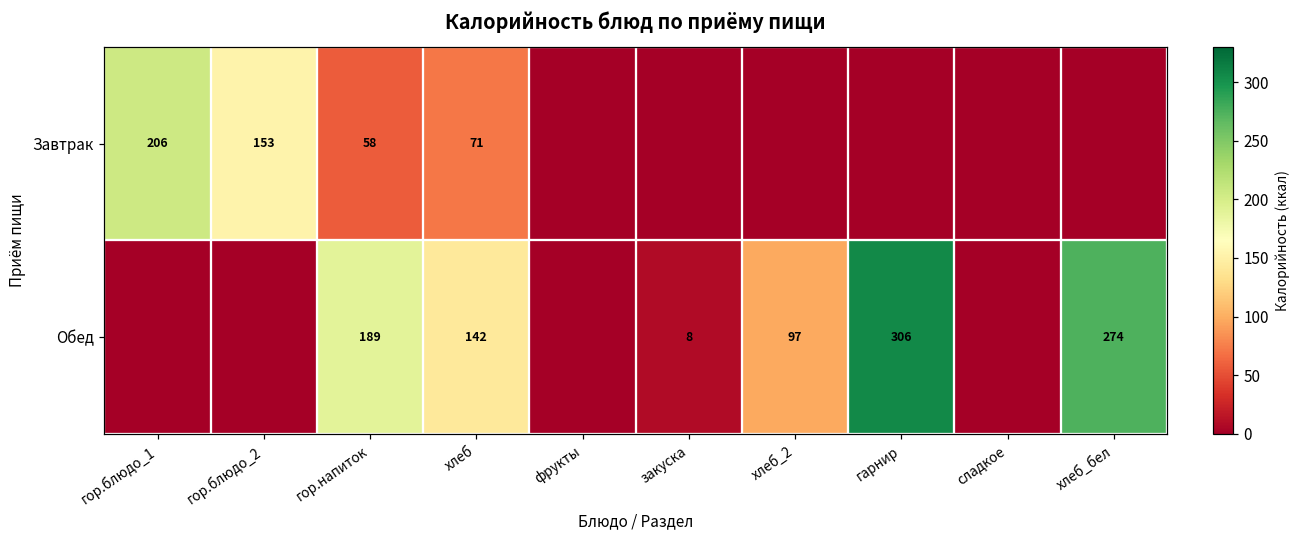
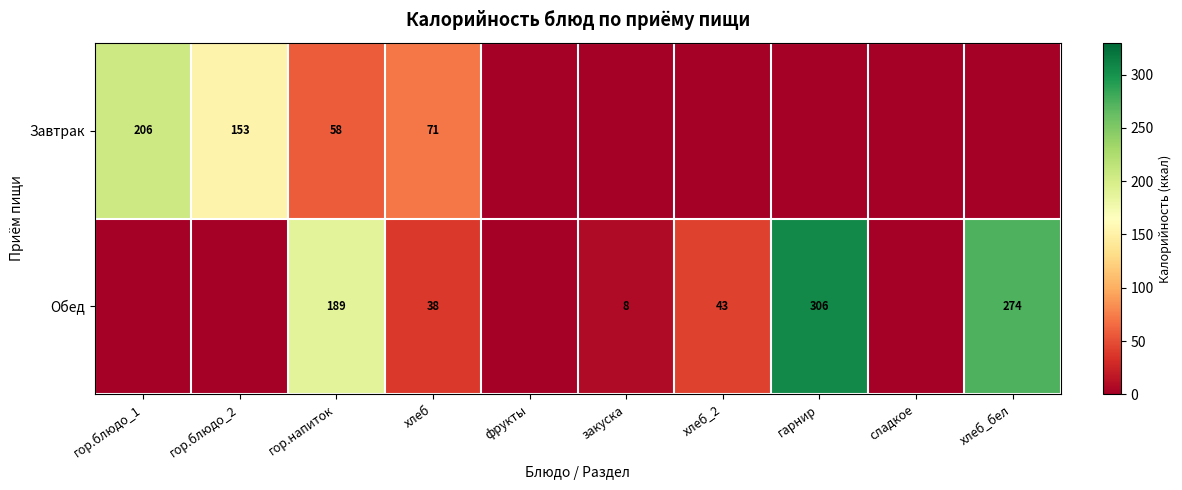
  {
    "Завтрак": {
      "гор.блюдо_1": 206,
      "гор.блюдо_2": 153,
      "гор.напиток": 58,
      "хлеб": 71
    },
    "Обед": {
      "гор.напиток": 189,
-     "хлеб": 142,
+     "хлеб": 38,
      "закуска": 8,
-     "хлеб_2": 97,
+     "хлеб_2": 43,
      "гарнир": 306,
      "хлеб_бел": 274
    }
  }
